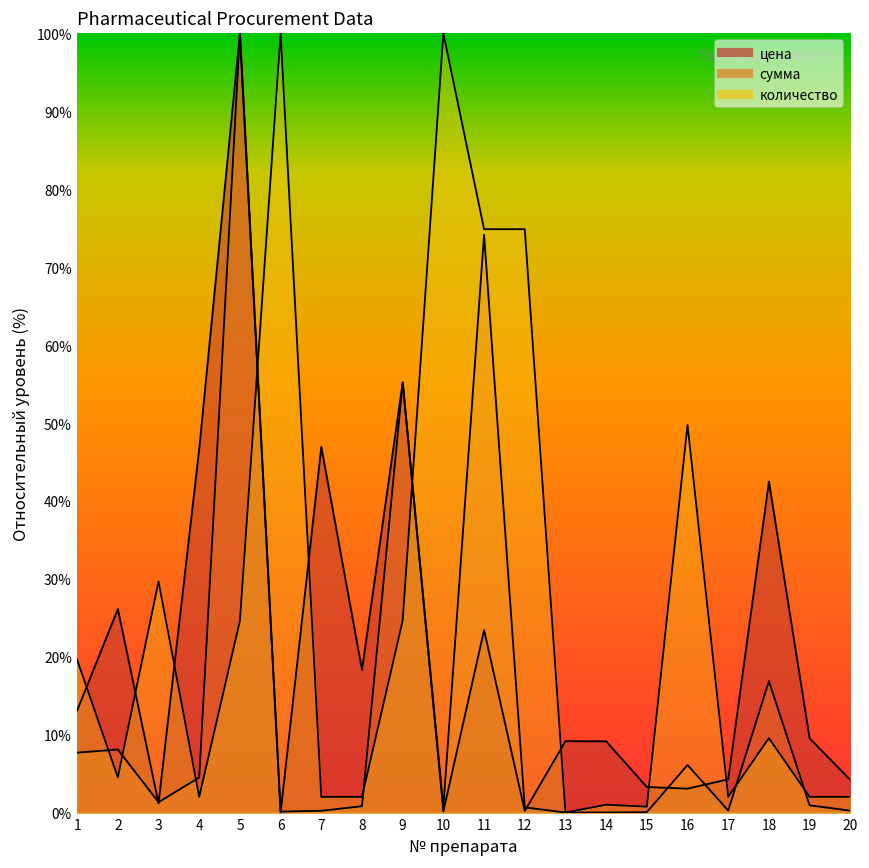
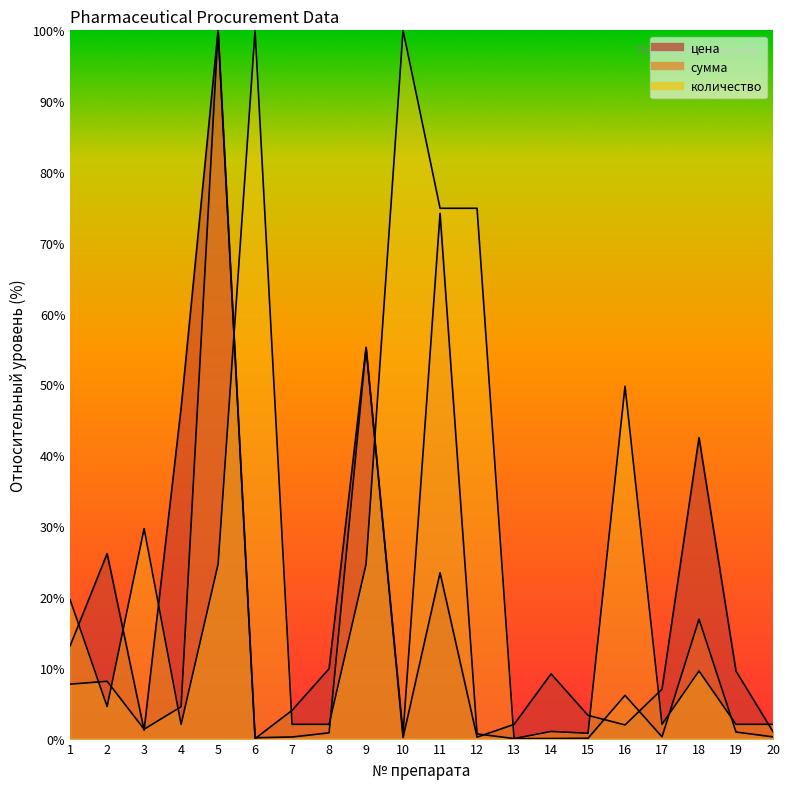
  {
    "цена": {
      "1": "13%",
      "2": "26%",
      "4": "47%",
-     "7": "47%",
-     "8": "18%",
+     "7": "4%",
+     "8": "10%",
      "10": "0%",
      "11": "23%",
      "12": "0%",
-     "13": "9%",
+     "13": "2%",
      "14": "9%",
      "15": "3%",
-     "16": "3%",
-     "17": "4%",
+     "16": "2%",
+     "17": "7%",
      "18": "42%",
      "19": "10%",
-     "20": "4%"
+     "20": "1%"
    }
  }
